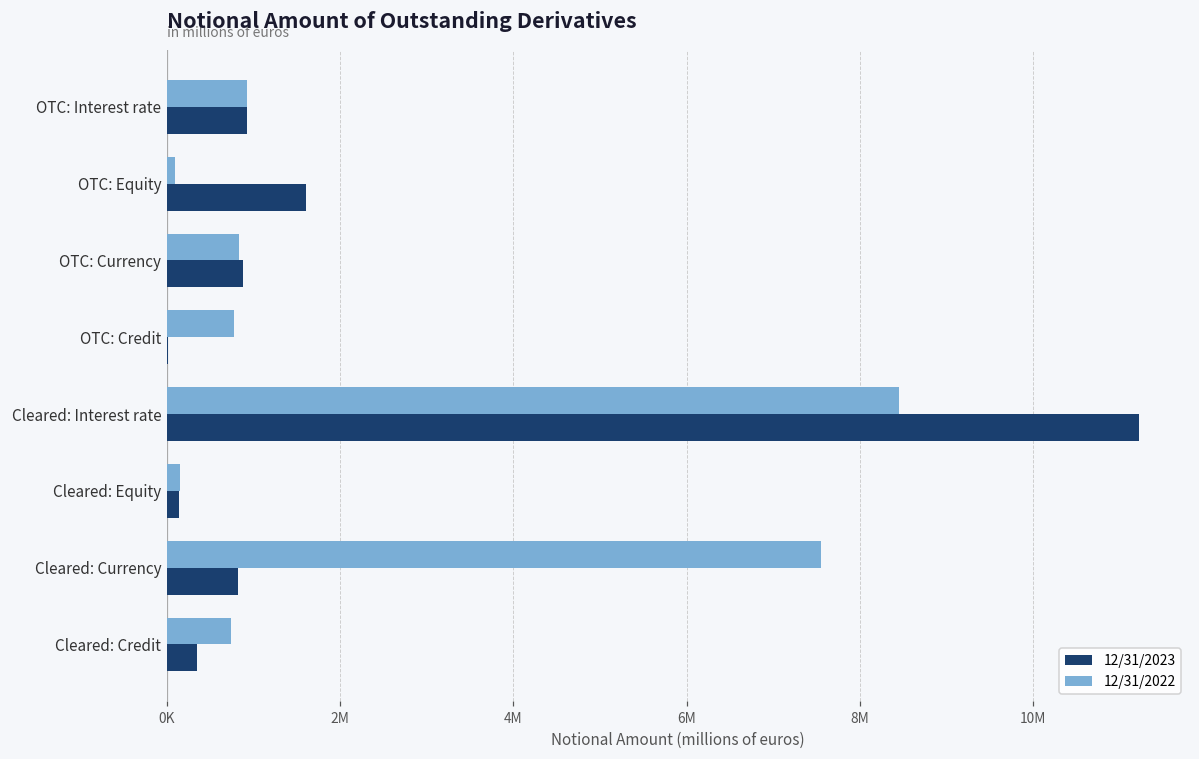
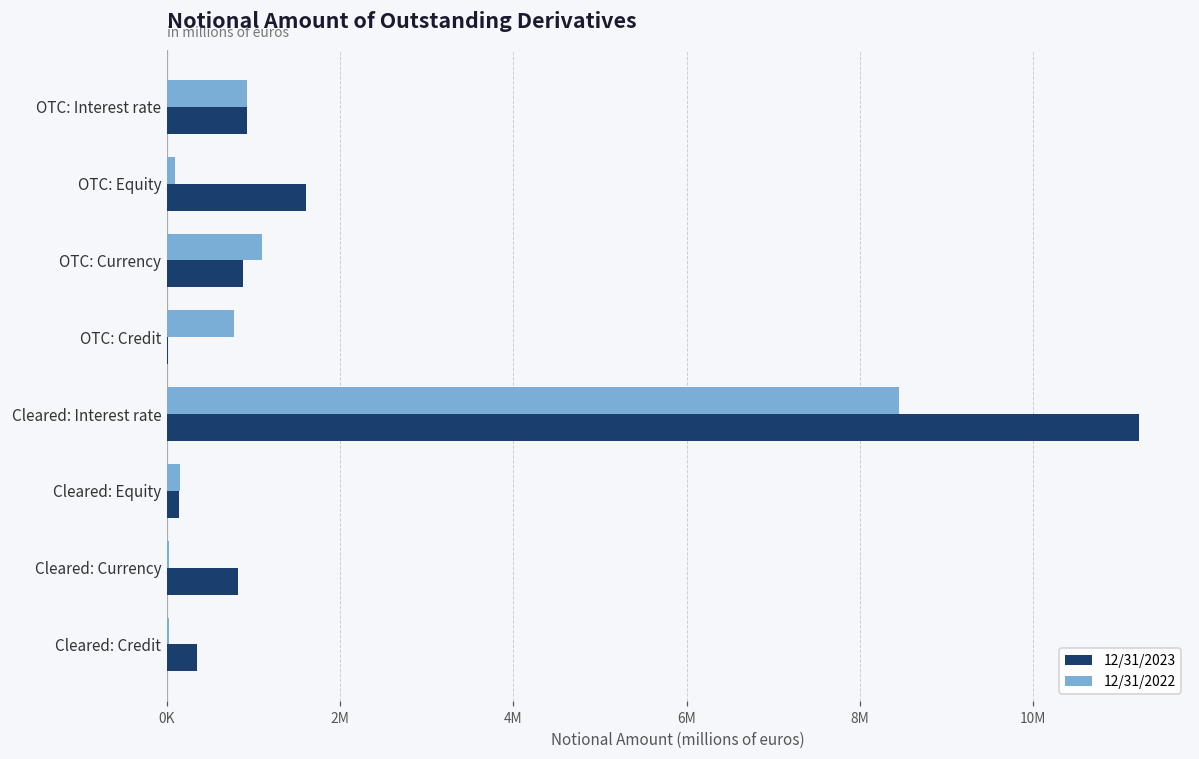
  {
    "12/31/2023": {
      "OTC: Interest rate": 900000,
      "OTC: Equity": 1600000,
      "OTC: Currency": 900000,
      "Cleared: Interest rate": 11200000,
      "Cleared: Equity": 100000,
      "Cleared: Currency": 800000,
      "Cleared: Credit": 400000
    },
    "12/31/2022": {
      "OTC: Interest rate": 900000,
      "OTC: Equity": 100000,
-     "OTC: Currency": 800000,
+     "OTC: Currency": 1100000,
      "OTC: Credit": 800000,
      "Cleared: Interest rate": 8400000,
      "Cleared: Equity": 100000,
-     "Cleared: Currency": 7600000,
-     "Cleared: Credit": 700000
+     "Cleared: Currency": 0,
+     "Cleared: Credit": 0
    }
  }
